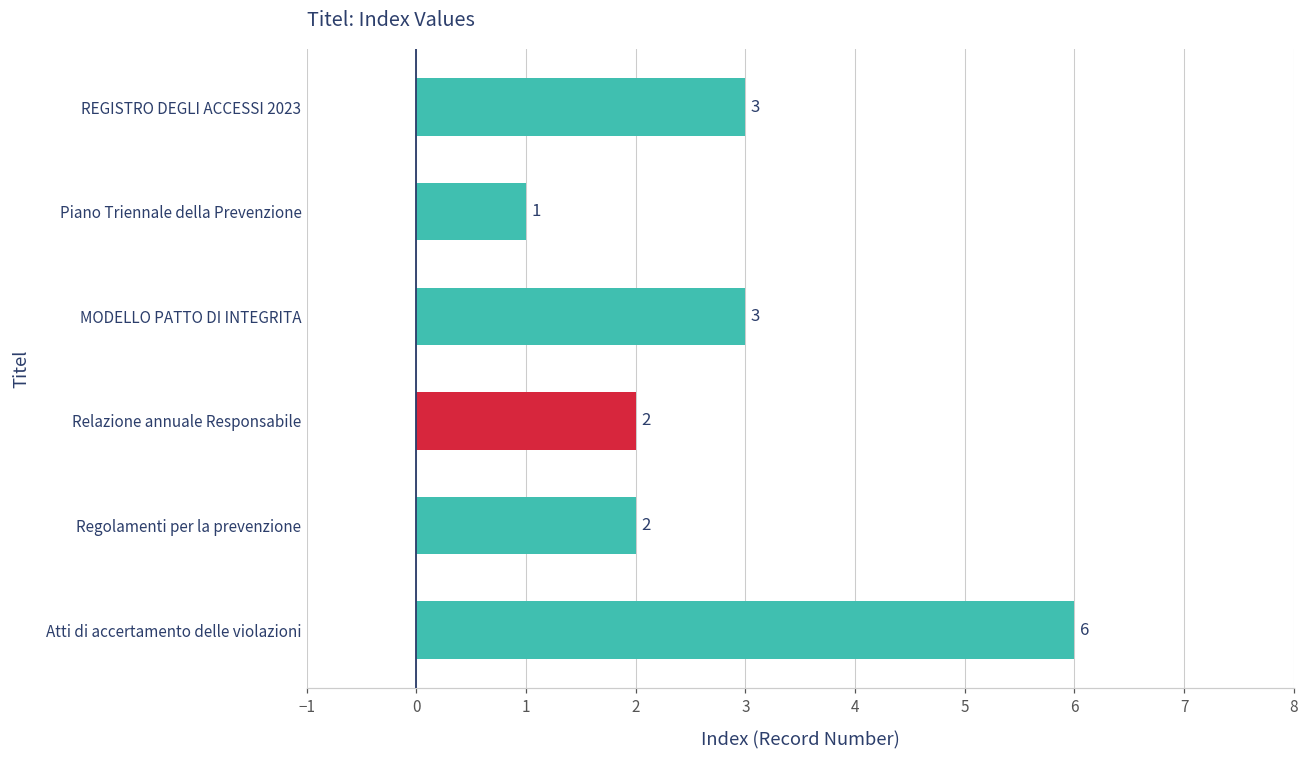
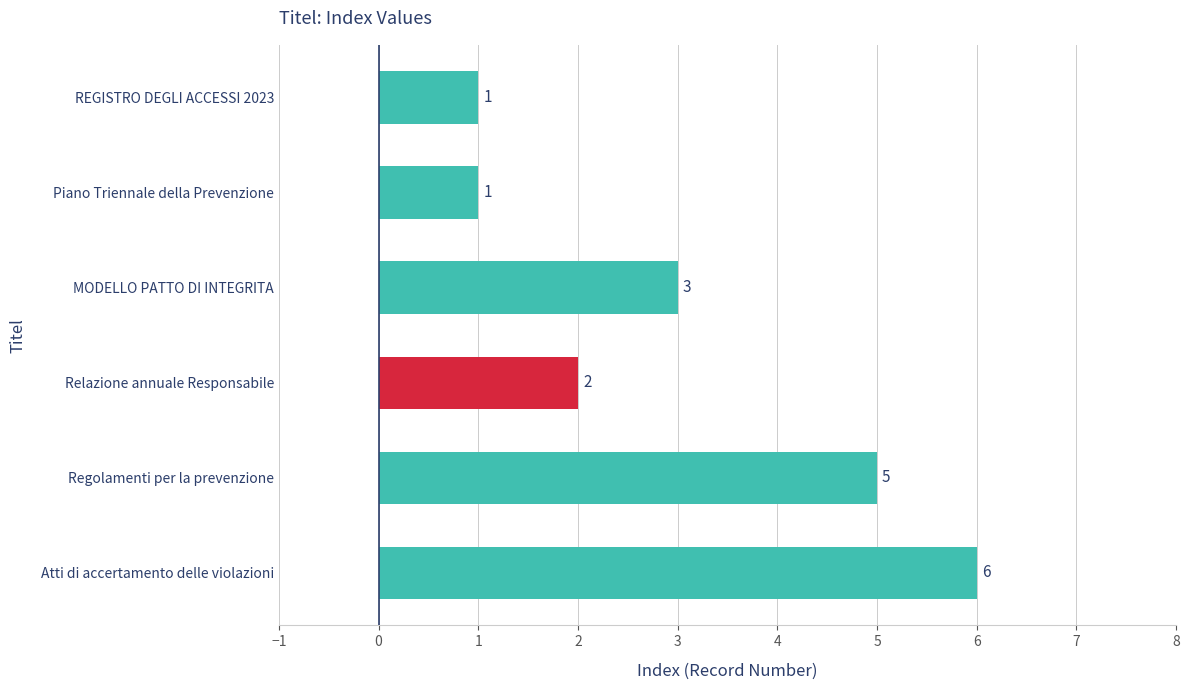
  {
-   "REGISTRO DEGLI ACCESSI 2023": 3,
+   "REGISTRO DEGLI ACCESSI 2023": 1,
    "Piano Triennale della Prevenzione": 1,
    "MODELLO PATTO DI INTEGRITA": 3,
    "Relazione annuale Responsabile": 2,
-   "Regolamenti per la prevenzione": 2,
+   "Regolamenti per la prevenzione": 5,
    "Atti di accertamento delle violazioni": 6
  }
